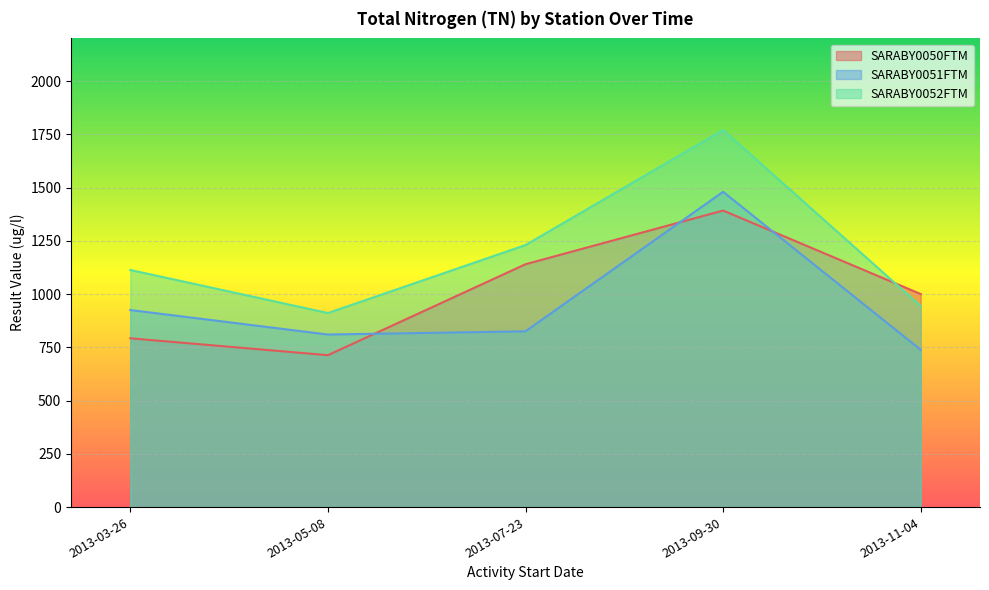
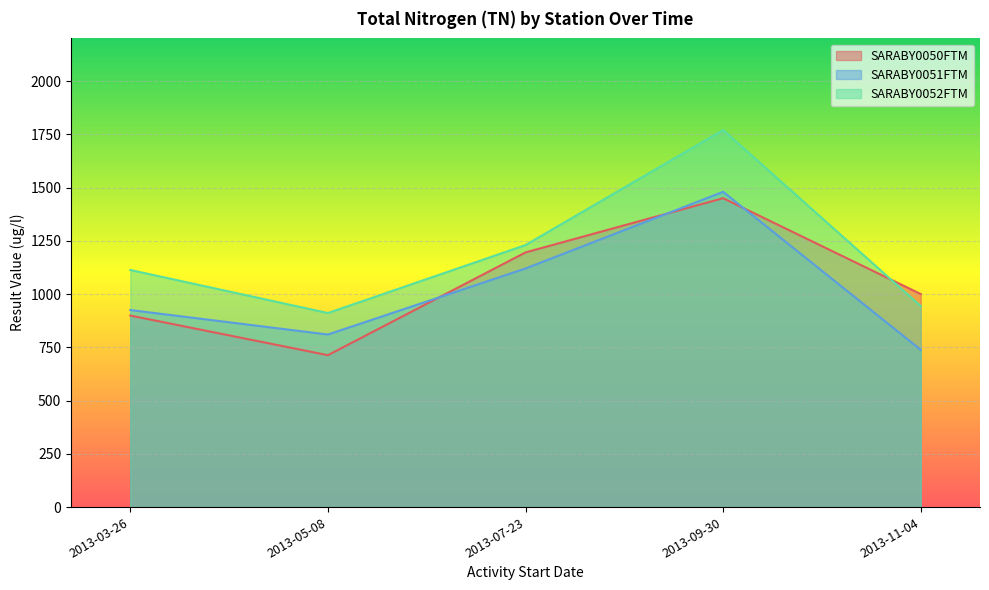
  {
    "SARABY0050FTM": {
-     "2013-03-26": 790,
+     "2013-03-26": 900,
      "2013-05-08": 710,
-     "2013-07-23": 1140,
-     "2013-09-30": 1390,
+     "2013-07-23": 1200,
+     "2013-09-30": 1450,
      "2013-11-04": 1000
    },
    "SARABY0051FTM": {
      "2013-03-26": 930,
      "2013-05-08": 810,
-     "2013-07-23": 830,
+     "2013-07-23": 1120,
      "2013-09-30": 1480,
      "2013-11-04": 740
    },
    "SARABY0052FTM": {
      "2013-03-26": 1110,
      "2013-05-08": 910,
      "2013-07-23": 1230,
      "2013-09-30": 1770,
      "2013-11-04": 940
    }
  }
